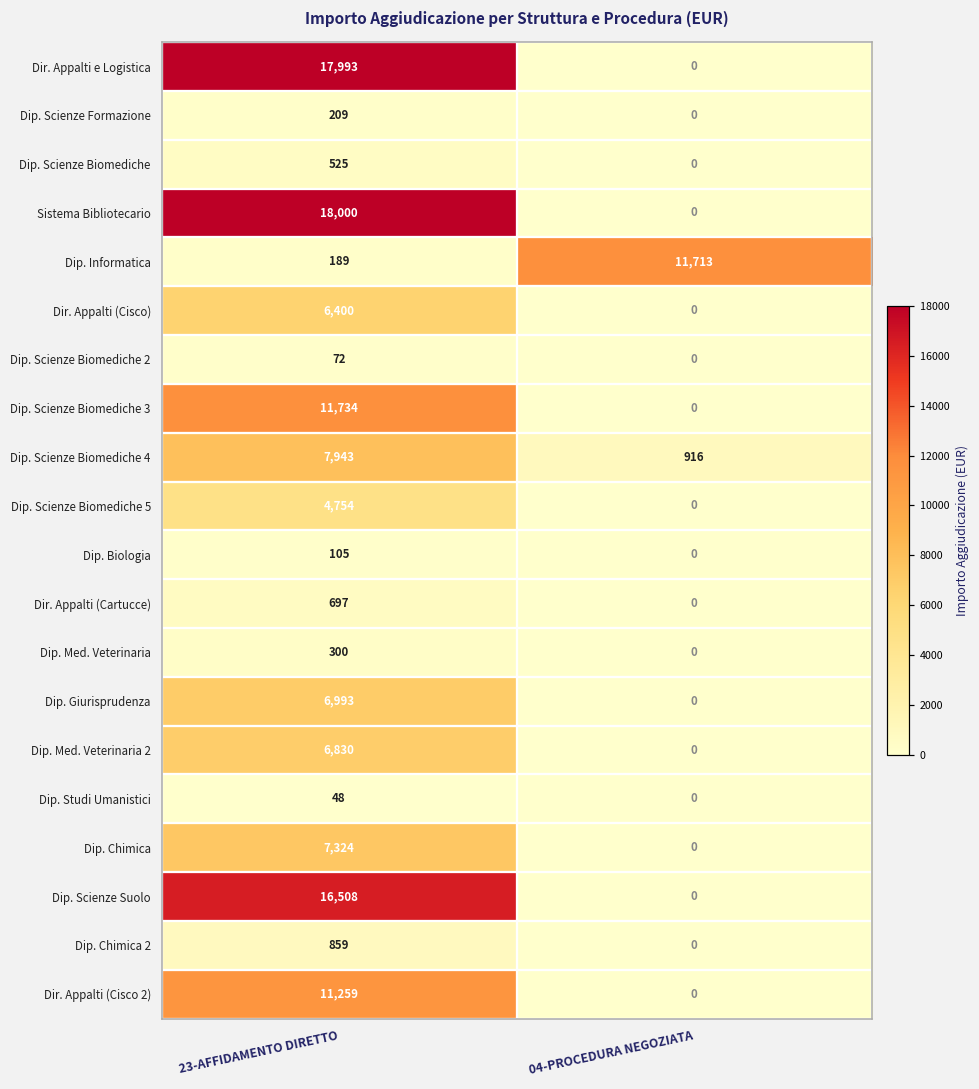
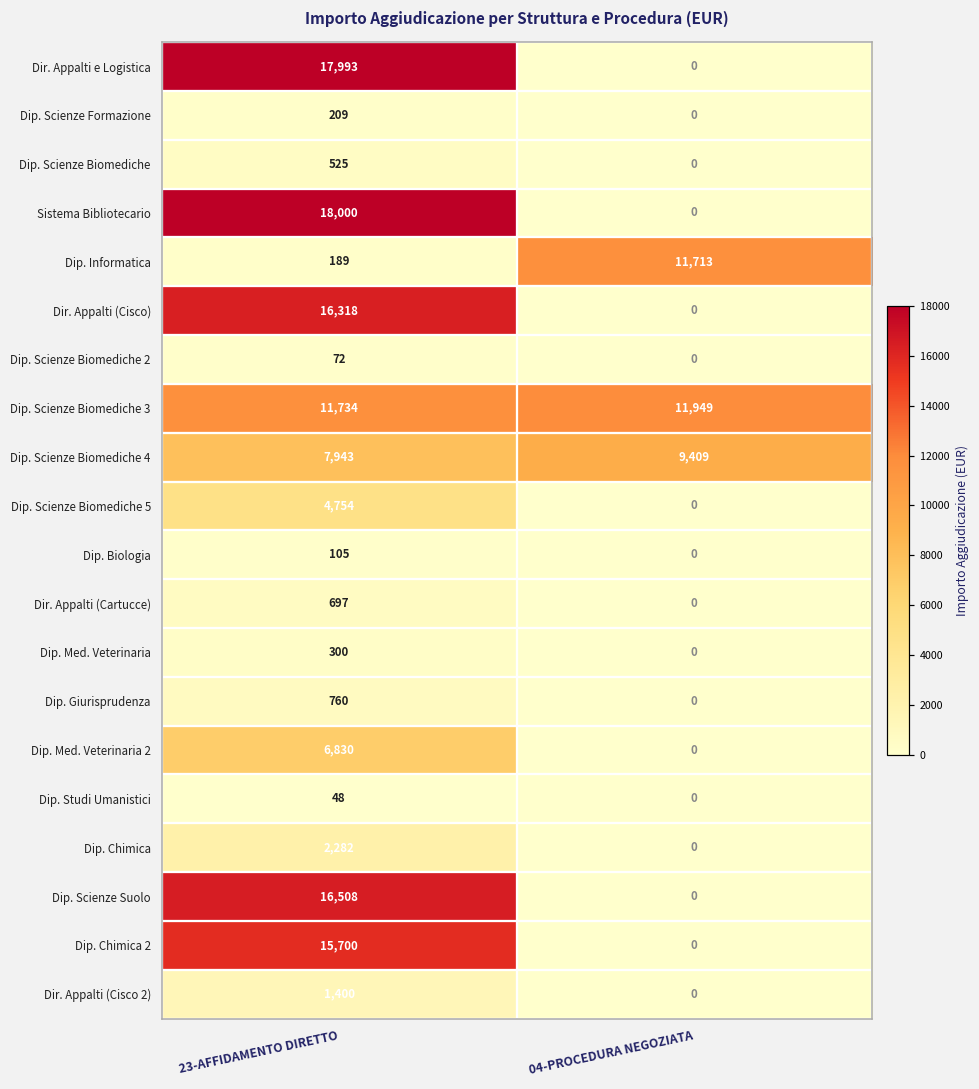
  {
    "Dir. Appalti e Logistica": {
      "23-AFFIDAMENTO DIRETTO": "17,993",
      "04-PROCEDURA NEGOZIATA": "0"
    },
    "Dip. Scienze Formazione": {
      "23-AFFIDAMENTO DIRETTO": "209",
      "04-PROCEDURA NEGOZIATA": "0"
    },
    "Dip. Scienze Biomediche": {
      "23-AFFIDAMENTO DIRETTO": "525",
      "04-PROCEDURA NEGOZIATA": "0"
    },
    "Sistema Bibliotecario": {
      "23-AFFIDAMENTO DIRETTO": "18,000",
      "04-PROCEDURA NEGOZIATA": "0"
    },
    "Dip. Informatica": {
      "23-AFFIDAMENTO DIRETTO": "189",
      "04-PROCEDURA NEGOZIATA": "11,713"
    },
    "Dir. Appalti (Cisco)": {
-     "23-AFFIDAMENTO DIRETTO": "6,400",
+     "23-AFFIDAMENTO DIRETTO": "16,318",
      "04-PROCEDURA NEGOZIATA": "0"
    },
    "Dip. Scienze Biomediche 2": {
      "23-AFFIDAMENTO DIRETTO": "72",
      "04-PROCEDURA NEGOZIATA": "0"
    },
    "Dip. Scienze Biomediche 3": {
      "23-AFFIDAMENTO DIRETTO": "11,734",
-     "04-PROCEDURA NEGOZIATA": "0"
+     "04-PROCEDURA NEGOZIATA": "11,949"
    },
    "Dip. Scienze Biomediche 4": {
      "23-AFFIDAMENTO DIRETTO": "7,943",
-     "04-PROCEDURA NEGOZIATA": "916"
+     "04-PROCEDURA NEGOZIATA": "9,409"
    },
    "Dip. Scienze Biomediche 5": {
      "23-AFFIDAMENTO DIRETTO": "4,754",
      "04-PROCEDURA NEGOZIATA": "0"
    },
    "Dip. Biologia": {
      "23-AFFIDAMENTO DIRETTO": "105",
      "04-PROCEDURA NEGOZIATA": "0"
    },
    "Dir. Appalti (Cartucce)": {
      "23-AFFIDAMENTO DIRETTO": "697",
      "04-PROCEDURA NEGOZIATA": "0"
    },
    "Dip. Med. Veterinaria": {
      "23-AFFIDAMENTO DIRETTO": "300",
      "04-PROCEDURA NEGOZIATA": "0"
    },
    "Dip. Giurisprudenza": {
-     "23-AFFIDAMENTO DIRETTO": "6,993",
+     "23-AFFIDAMENTO DIRETTO": "760",
      "04-PROCEDURA NEGOZIATA": "0"
    },
    "Dip. Med. Veterinaria 2": {
      "23-AFFIDAMENTO DIRETTO": "6,830",
      "04-PROCEDURA NEGOZIATA": "0"
    },
    "Dip. Studi Umanistici": {
      "23-AFFIDAMENTO DIRETTO": "48",
      "04-PROCEDURA NEGOZIATA": "0"
    },
    "Dip. Chimica": {
-     "23-AFFIDAMENTO DIRETTO": "7,324",
+     "23-AFFIDAMENTO DIRETTO": "2,282",
      "04-PROCEDURA NEGOZIATA": "0"
    },
    "Dip. Scienze Suolo": {
      "23-AFFIDAMENTO DIRETTO": "16,508",
      "04-PROCEDURA NEGOZIATA": "0"
    },
    "Dip. Chimica 2": {
-     "23-AFFIDAMENTO DIRETTO": "859",
+     "23-AFFIDAMENTO DIRETTO": "15,700",
      "04-PROCEDURA NEGOZIATA": "0"
    },
    "Dir. Appalti (Cisco 2)": {
-     "23-AFFIDAMENTO DIRETTO": "11,259",
+     "23-AFFIDAMENTO DIRETTO": "1,400",
      "04-PROCEDURA NEGOZIATA": "0"
    }
  }
